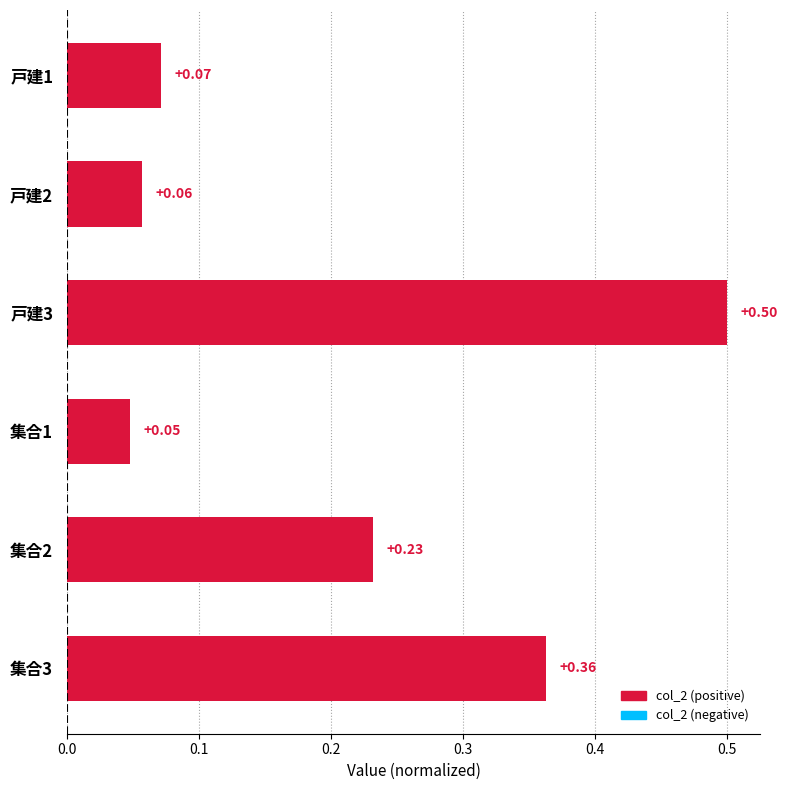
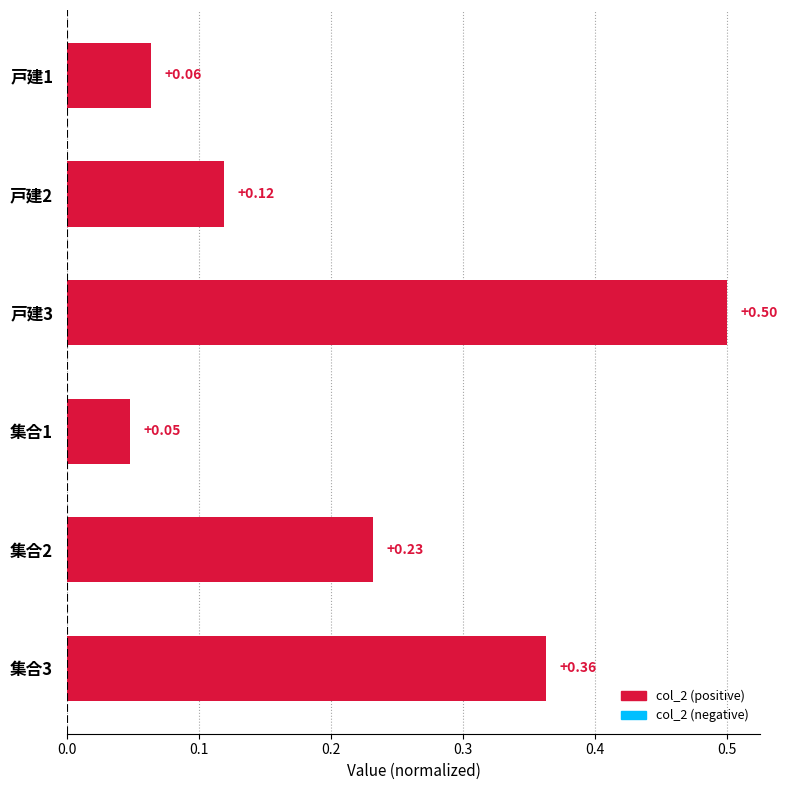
  {
-   "戸建1": "+0.07",
-   "戸建2": "+0.06",
+   "戸建1": "+0.06",
+   "戸建2": "+0.12",
    "戸建3": "+0.50",
    "集合1": "+0.05",
    "集合2": "+0.23",
    "集合3": "+0.36"
  }
